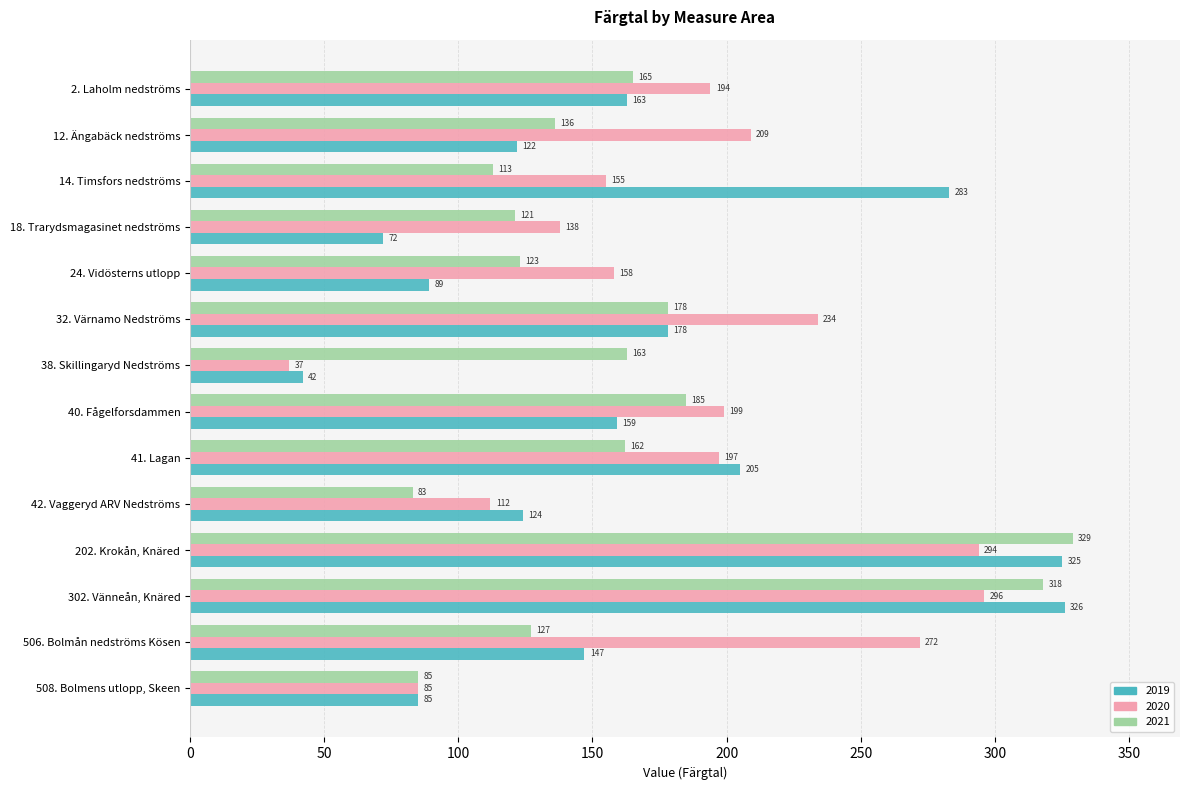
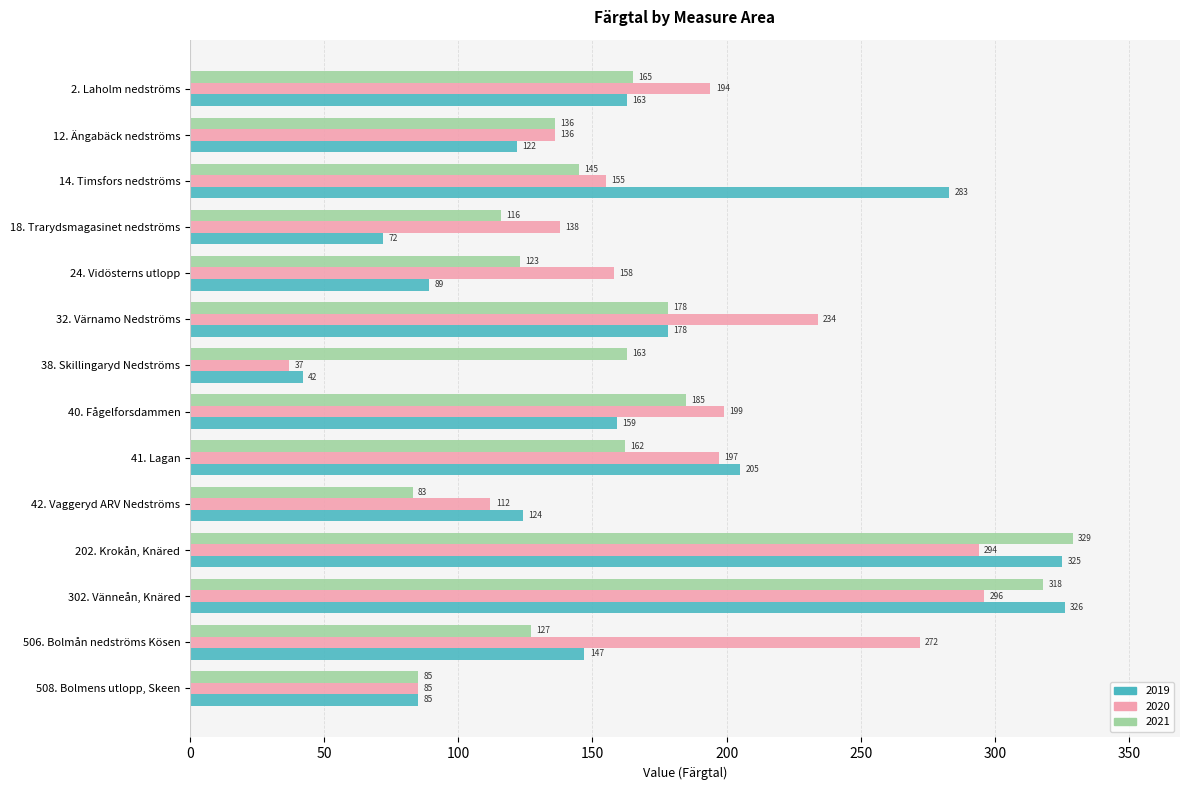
  {
    "2019": {
      "2. Laholm nedströms": 163,
      "12. Ängabäck nedströms": 122,
      "14. Timsfors nedströms": 283,
      "18. Trarydsmagasinet nedströms": 72,
      "24. Vidösterns utlopp": 89,
      "32. Värnamo Nedströms": 178,
      "38. Skillingaryd Nedströms": 42,
      "40. Fågelforsdammen": 159,
      "41. Lagan": 205,
      "42. Vaggeryd ARV Nedströms": 124,
      "202. Krokån, Knäred": 325,
      "302. Vänneån, Knäred": 326,
      "506. Bolmån nedströms Kösen": 147,
      "508. Bolmens utlopp, Skeen": 85
    },
    "2020": {
      "2. Laholm nedströms": 194,
-     "12. Ängabäck nedströms": 209,
+     "12. Ängabäck nedströms": 136,
      "14. Timsfors nedströms": 155,
      "18. Trarydsmagasinet nedströms": 138,
      "24. Vidösterns utlopp": 158,
      "32. Värnamo Nedströms": 234,
      "38. Skillingaryd Nedströms": 37,
      "40. Fågelforsdammen": 199,
      "41. Lagan": 197,
      "42. Vaggeryd ARV Nedströms": 112,
      "202. Krokån, Knäred": 294,
      "302. Vänneån, Knäred": 296,
      "506. Bolmån nedströms Kösen": 272,
      "508. Bolmens utlopp, Skeen": 85
    },
    "2021": {
      "2. Laholm nedströms": 165,
      "12. Ängabäck nedströms": 136,
-     "14. Timsfors nedströms": 113,
-     "18. Trarydsmagasinet nedströms": 121,
+     "14. Timsfors nedströms": 145,
+     "18. Trarydsmagasinet nedströms": 116,
      "24. Vidösterns utlopp": 123,
      "32. Värnamo Nedströms": 178,
      "38. Skillingaryd Nedströms": 163,
      "40. Fågelforsdammen": 185,
      "41. Lagan": 162,
      "42. Vaggeryd ARV Nedströms": 83,
      "202. Krokån, Knäred": 329,
      "302. Vänneån, Knäred": 318,
      "506. Bolmån nedströms Kösen": 127,
      "508. Bolmens utlopp, Skeen": 85
    }
  }
